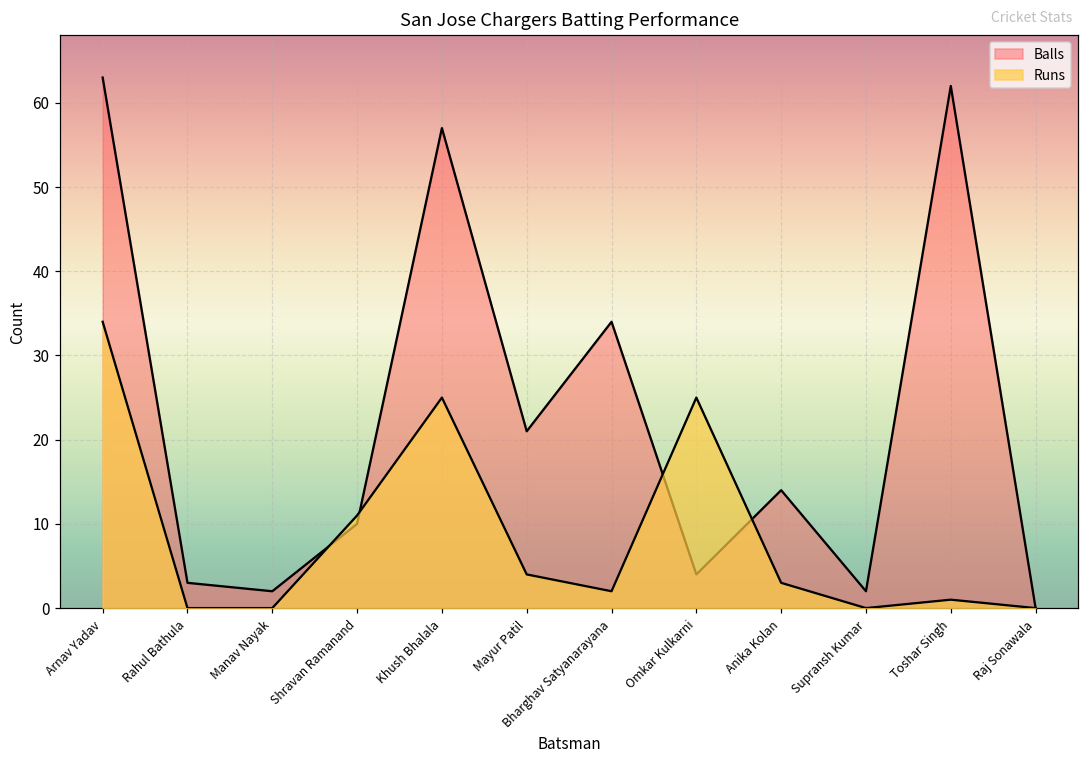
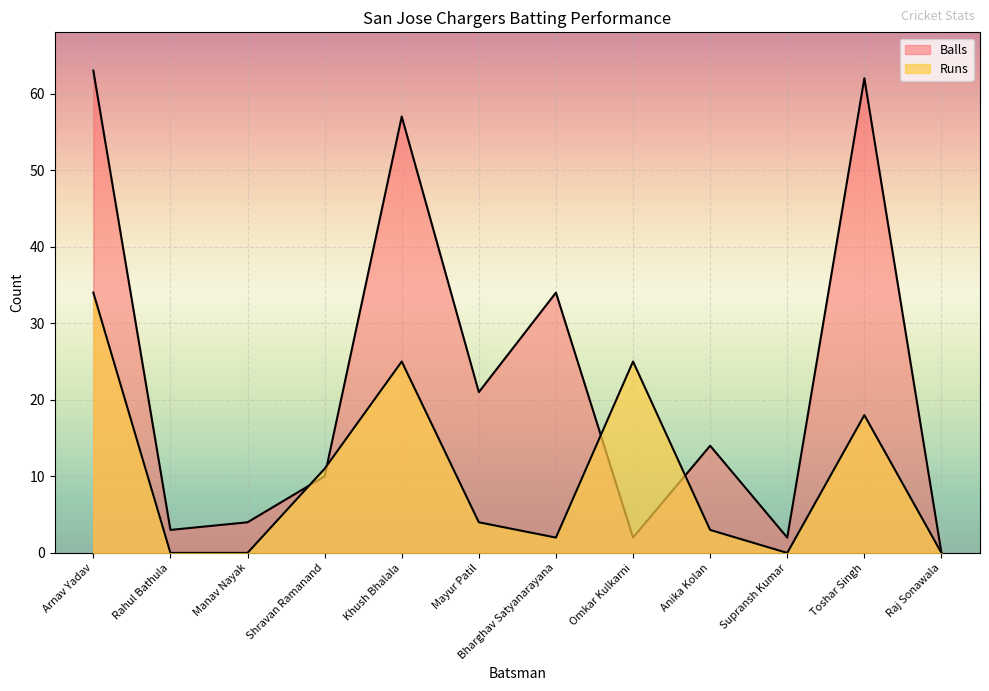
  {
    "Balls": {
      "Arnav Yadav": 63,
      "Rahul Bathula": 3,
-     "Manav Nayak": 2,
+     "Manav Nayak": 4,
      "Shravan Ramanand": 10,
      "Khush Bhalala": 57,
      "Mayur Patil": 21,
      "Bharghav Satyanarayana": 34,
-     "Omkar Kulkarni": 4,
+     "Omkar Kulkarni": 2,
      "Anika Kolan": 14,
      "Supransh Kumar": 2,
      "Toshar Singh": 62
    },
    "Runs": {
      "Arnav Yadav": 34,
      "Rahul Bathula": 0,
      "Manav Nayak": 0,
      "Shravan Ramanand": 11,
      "Khush Bhalala": 25,
      "Mayur Patil": 4,
      "Bharghav Satyanarayana": 2,
      "Omkar Kulkarni": 25,
      "Anika Kolan": 3,
      "Supransh Kumar": 0,
-     "Toshar Singh": 1
+     "Toshar Singh": 18
    }
  }
